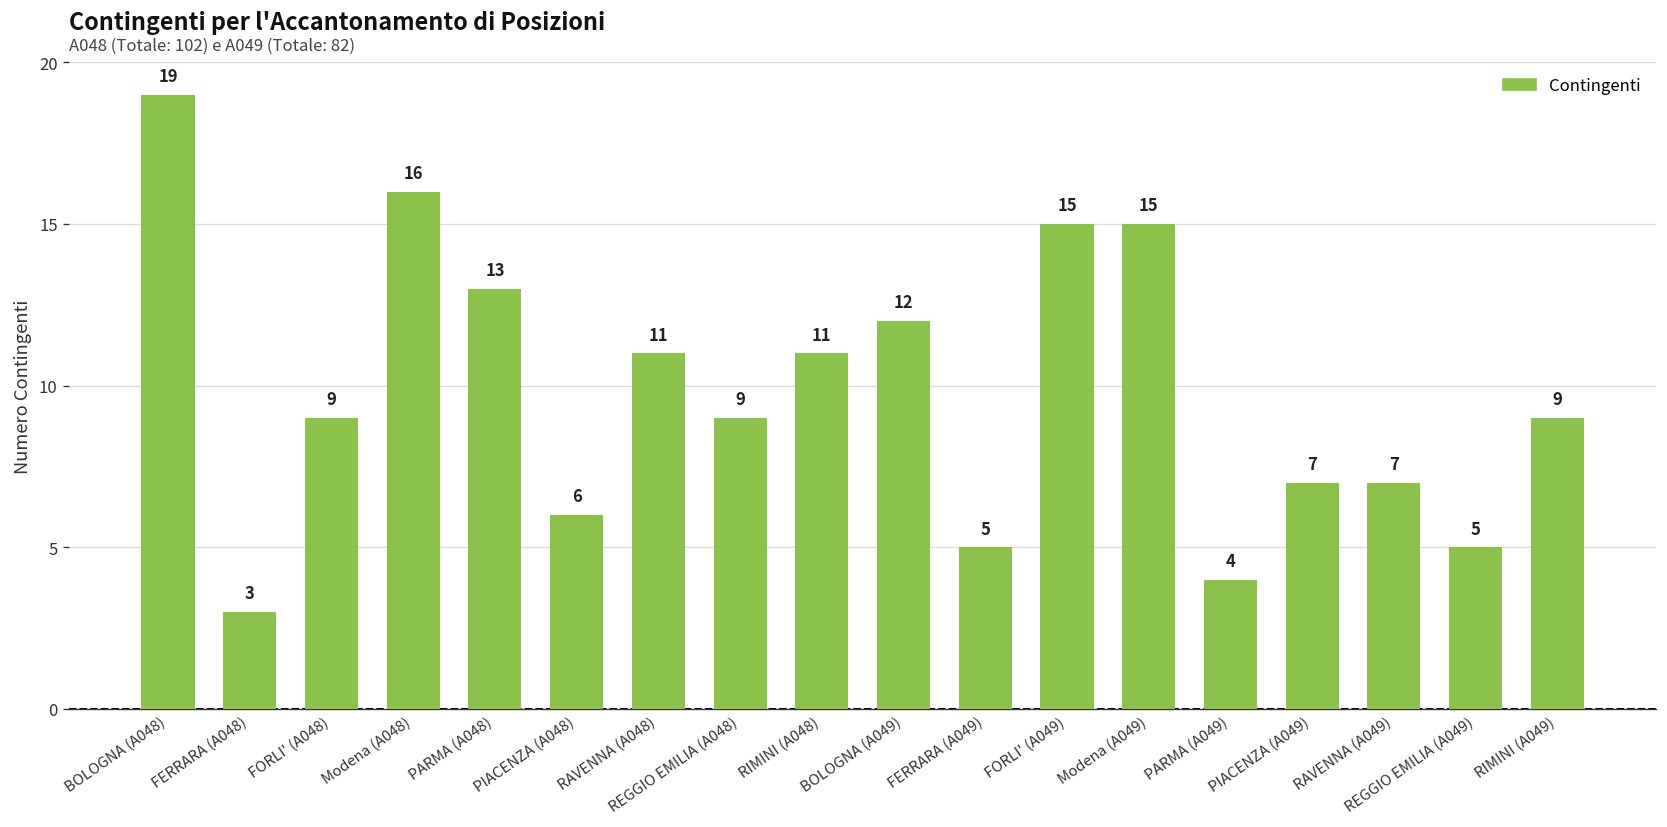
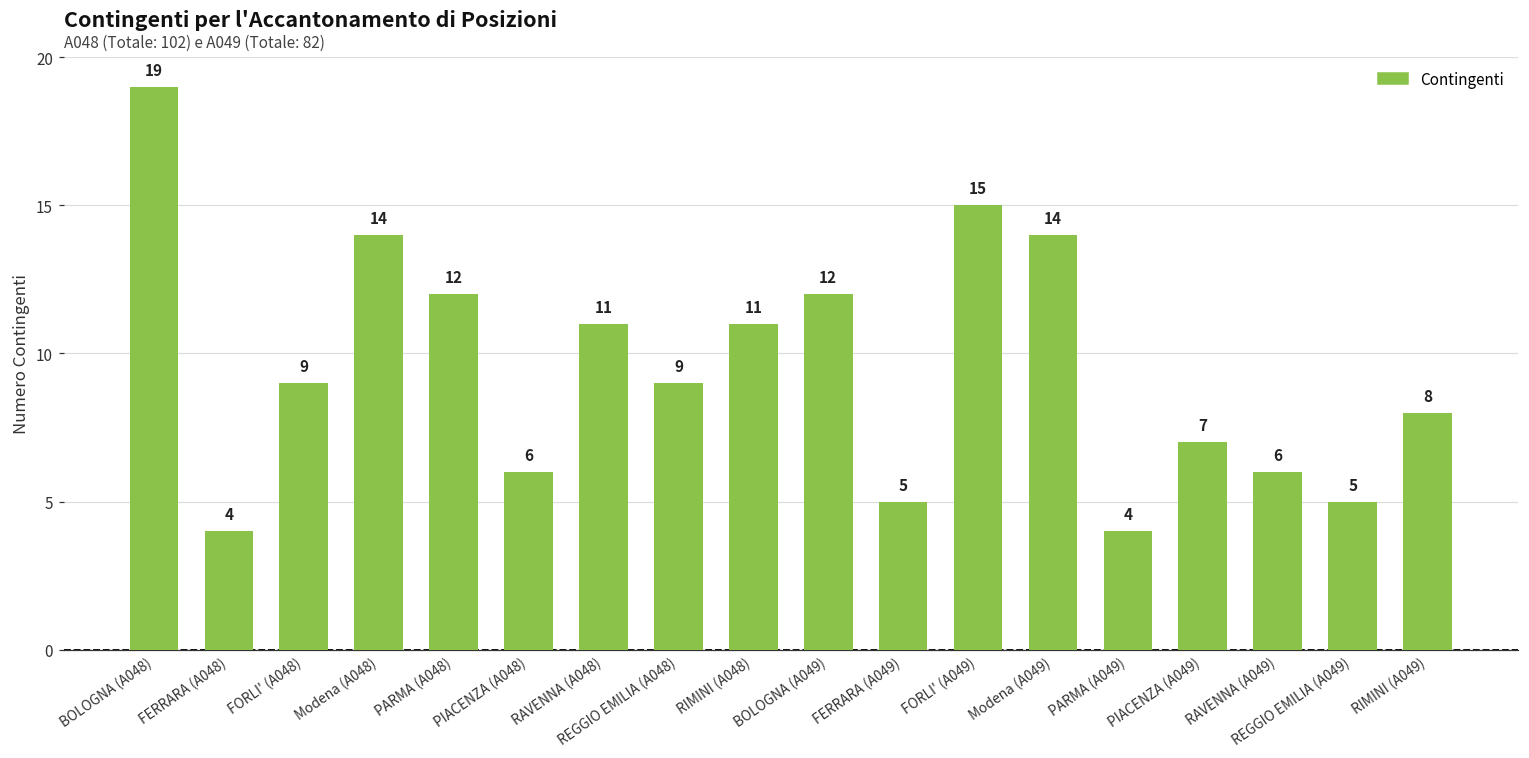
  {
    "BOLOGNA (A048)": 19,
-   "FERRARA (A048)": 3,
+   "FERRARA (A048)": 4,
    "FORLI' (A048)": 9,
-   "Modena (A048)": 16,
-   "PARMA (A048)": 13,
+   "Modena (A048)": 14,
+   "PARMA (A048)": 12,
    "PIACENZA (A048)": 6,
    "RAVENNA (A048)": 11,
    "REGGIO EMILIA (A048)": 9,
    "RIMINI (A048)": 11,
    "BOLOGNA (A049)": 12,
    "FERRARA (A049)": 5,
    "FORLI' (A049)": 15,
-   "Modena (A049)": 15,
+   "Modena (A049)": 14,
    "PARMA (A049)": 4,
    "PIACENZA (A049)": 7,
-   "RAVENNA (A049)": 7,
+   "RAVENNA (A049)": 6,
    "REGGIO EMILIA (A049)": 5,
-   "RIMINI (A049)": 9
+   "RIMINI (A049)": 8
  }
